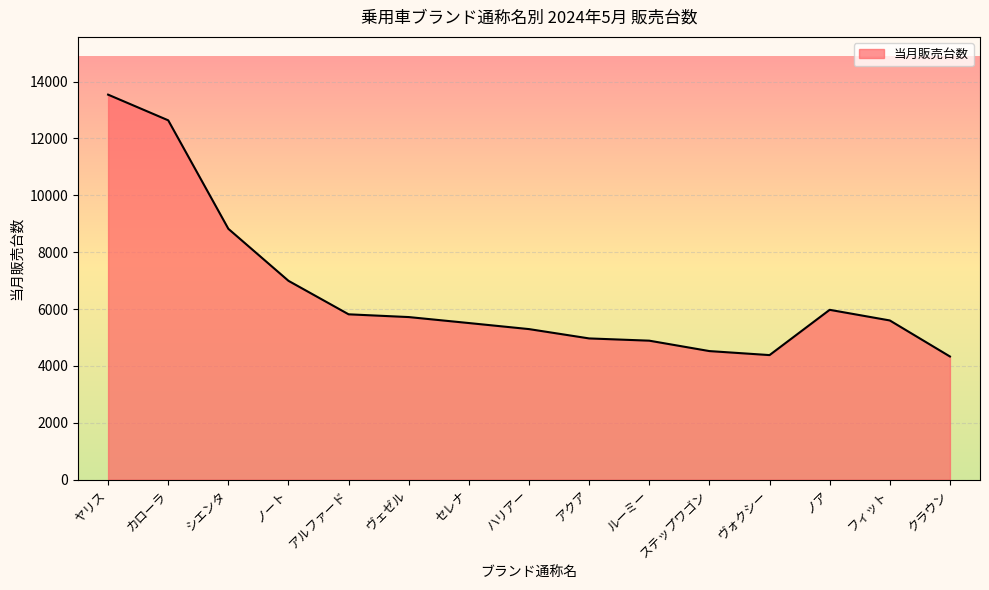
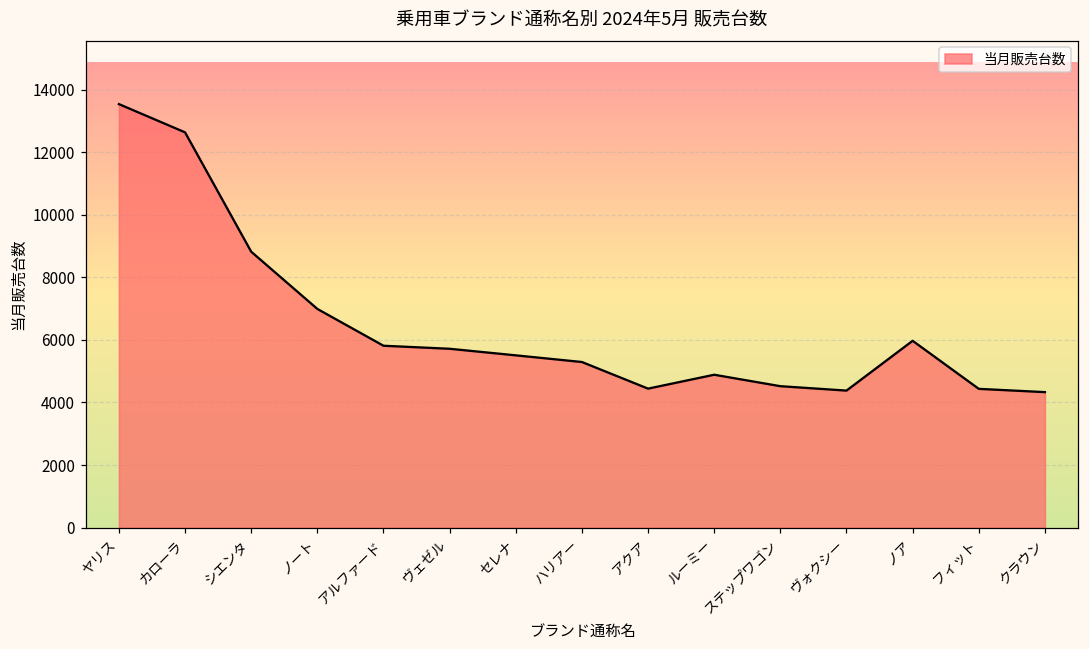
  {
    "ヤリス": 13500,
    "カローラ": 12600,
    "シエンタ": 8800,
    "ノート": 7000,
    "アルファード": 5800,
    "ヴェゼル": 5700,
    "セレナ": 5500,
    "ハリアー": 5300,
-   "アクア": 5000,
+   "アクア": 4400,
    "ルーミー": 4900,
    "ステップワゴン": 4500,
    "ヴォクシー": 4400,
    "ノア": 6000,
-   "フィット": 5600,
+   "フィット": 4400,
    "クラウン": 4300
  }
